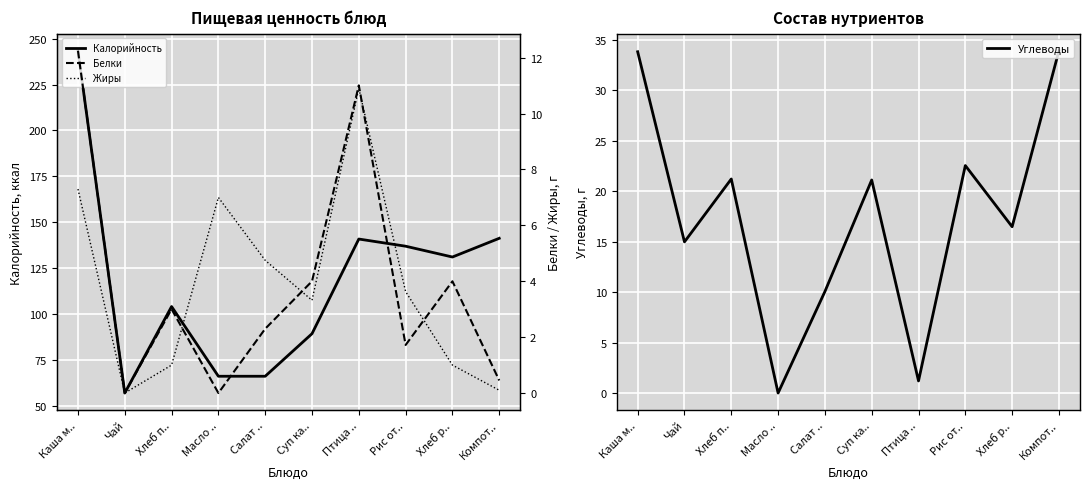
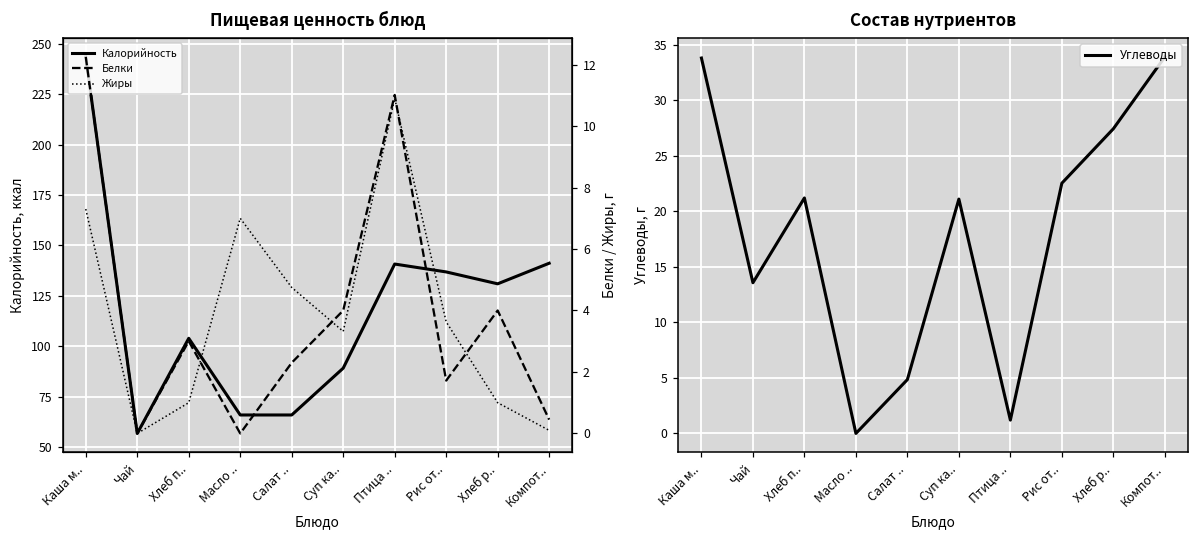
  {
    "Состав нутриентов": {
      "Каша м..": 33.8,
-     "Чай": 15.0,
+     "Чай": 13.6,
      "Хлеб п..": 21.2,
      "Масло ..": 0.0,
-     "Салат ..": 10.1,
+     "Салат ..": 4.9,
      "Суп ка..": 21.1,
      "Птица ..": 1.2,
      "Рис от..": 22.5,
-     "Хлеб р..": 16.5
+     "Хлеб р..": 27.4
    }
  }
